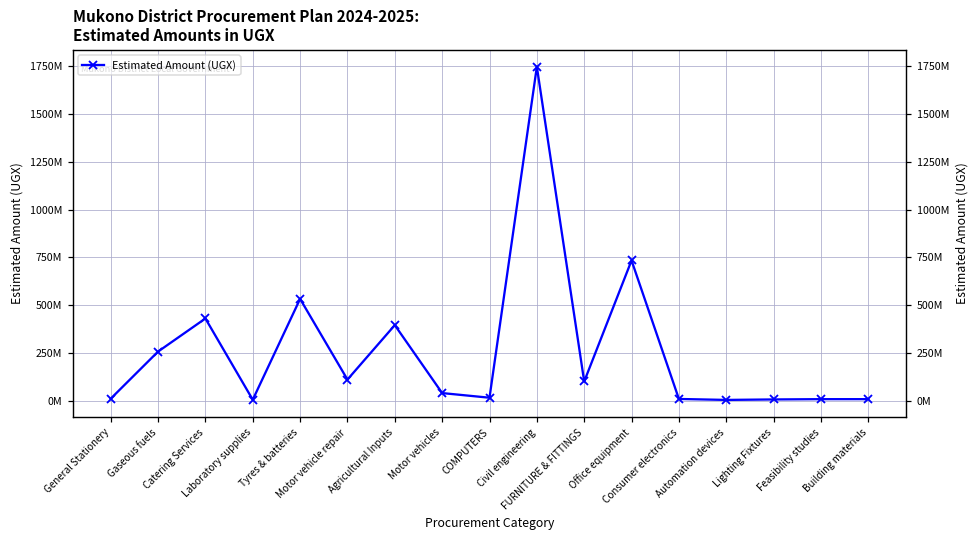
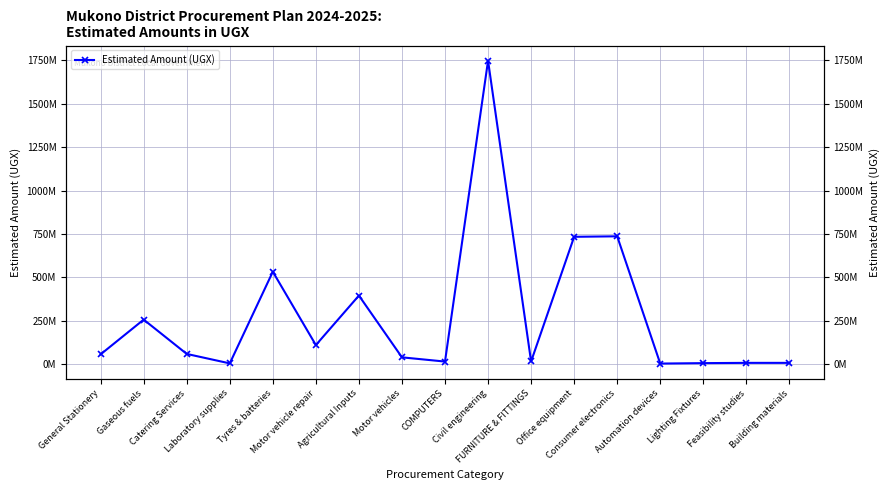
  {
-   "General Stationery": 10000000,
+   "General Stationery": 60000000,
    "Gaseous fuels": 260000000,
-   "Catering Services": 430000000,
+   "Catering Services": 60000000,
    "Laboratory supplies": 0,
    "Tyres & batteries": 530000000,
    "Motor vehicle repair": 110000000,
    "Agricultural Inputs": 400000000,
    "Motor vehicles": 40000000,
    "COMPUTERS": 20000000,
    "Civil engineering": 1750000000,
-   "FURNITURE & FITTINGS": 100000000,
+   "FURNITURE & FITTINGS": 20000000,
    "Office equipment": 730000000,
-   "Consumer electronics": 10000000,
+   "Consumer electronics": 740000000,
    "Automation devices": 0,
    "Lighting Fixtures": 10000000,
    "Feasibility studies": 10000000,
    "Building materials": 10000000
  }
